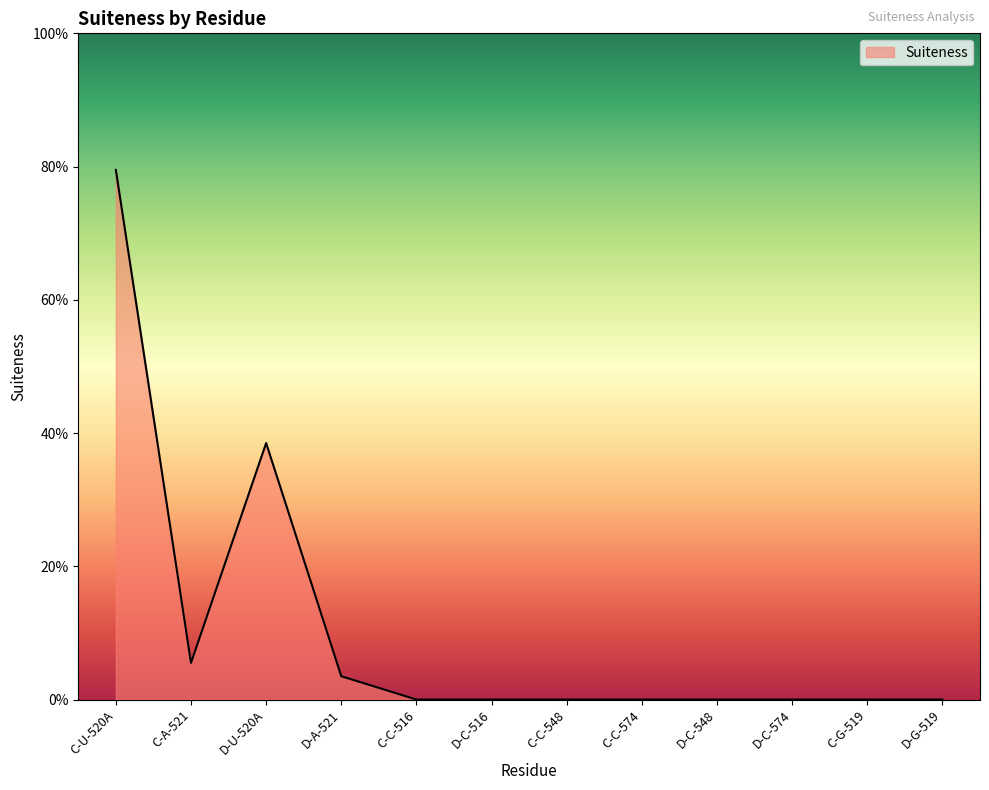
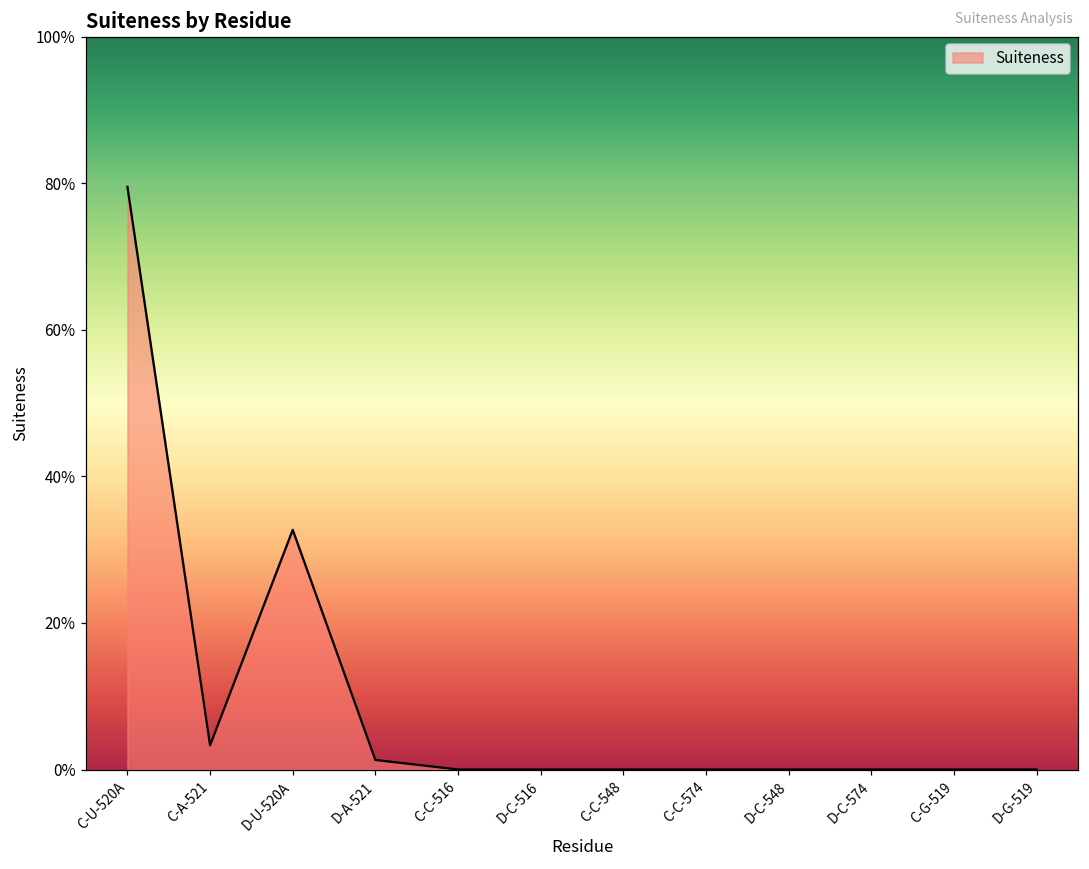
  {
    "C-U-520A": "80%",
-   "C-A-521": "6%",
-   "D-U-520A": "39%",
-   "D-A-521": "4%",
+   "C-A-521": "3%",
+   "D-U-520A": "33%",
+   "D-A-521": "1%",
    "C-C-516": "0%",
    "D-C-516": "0%",
    "C-C-548": "0%",
    "C-C-574": "0%",
    "D-C-548": "0%",
    "D-C-574": "0%",
    "C-G-519": "0%",
    "D-G-519": "0%"
  }
